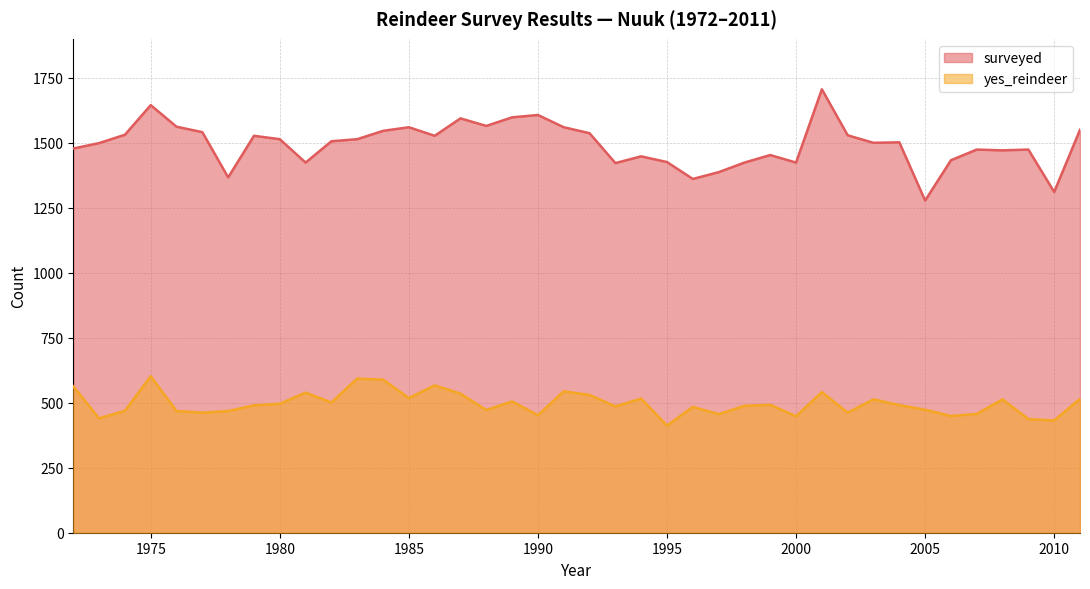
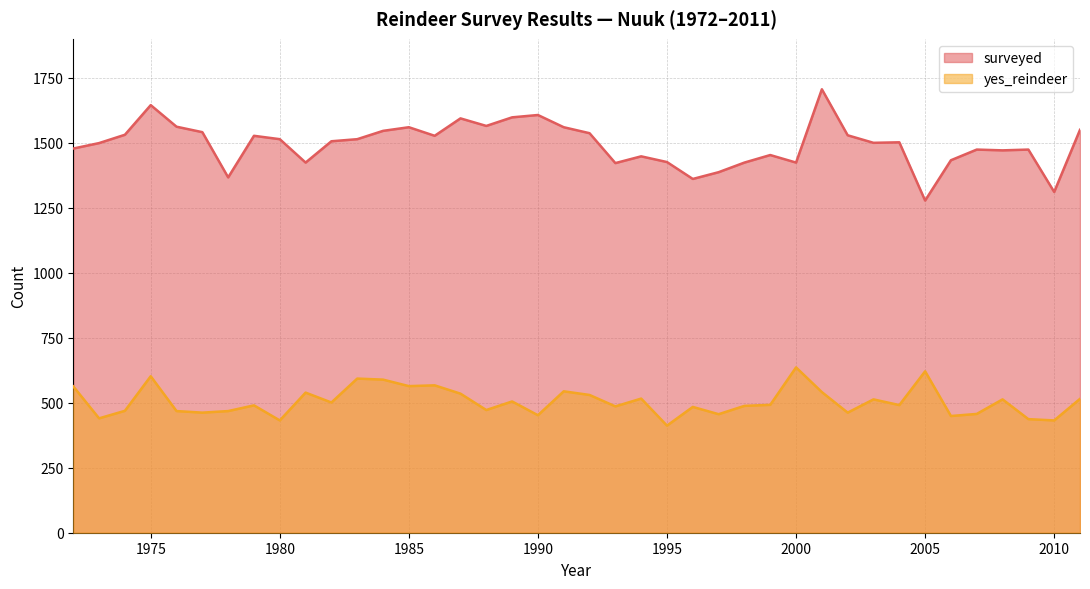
  {
    "surveyed": {
      "1975": 1650,
      "1980": 1510,
      "1985": 1560,
      "1990": 1610,
      "1995": 1430,
      "2000": 1420,
      "2005": 1280,
      "2010": 1310
    },
    "yes_reindeer": {
      "1975": 600,
-     "1980": 500,
-     "1985": 520,
+     "1980": 430,
+     "1985": 560,
      "1990": 450,
      "1995": 410,
-     "2000": 450,
-     "2005": 470,
+     "2000": 640,
+     "2005": 620,
      "2010": 430
    }
  }
